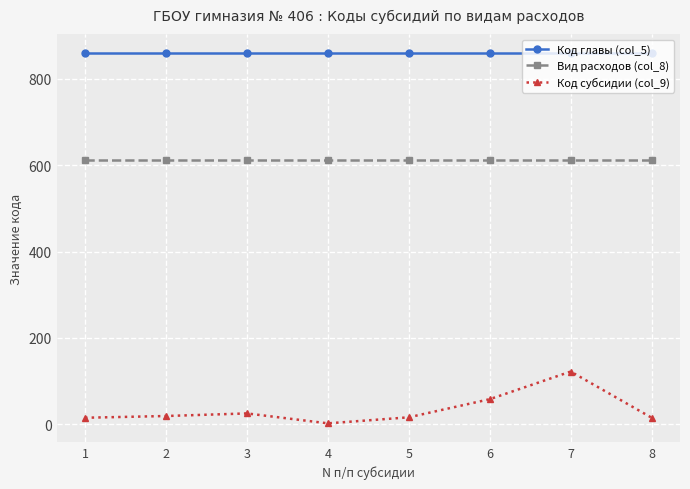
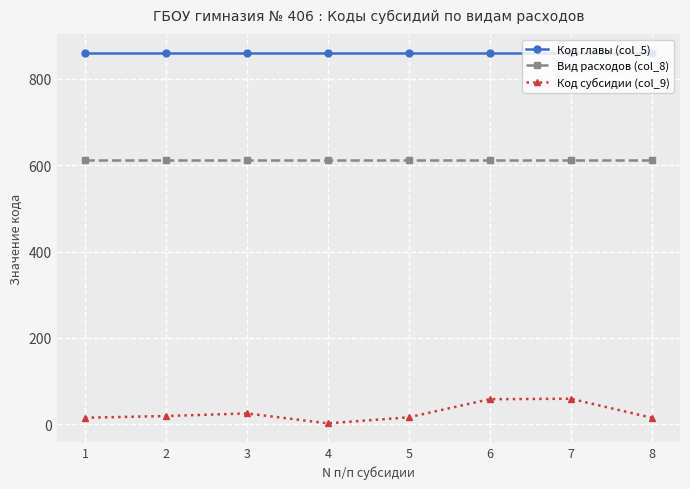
  {
    "Код главы (col_5)": {
      "1": 860,
      "2": 860,
      "3": 860,
      "4": 860,
      "5": 860,
      "6": 860
    },
    "Вид расходов (col_8)": {
      "1": 610,
      "2": 610,
      "3": 610,
      "4": 610,
      "5": 610,
      "6": 610,
      "7": 610,
      "8": 610
    },
    "Код субсидии (col_9)": {
      "1": 20,
      "2": 20,
      "3": 30,
      "4": 0,
      "5": 20,
      "6": 60,
-     "7": 120,
+     "7": 60,
      "8": 20
    }
  }
